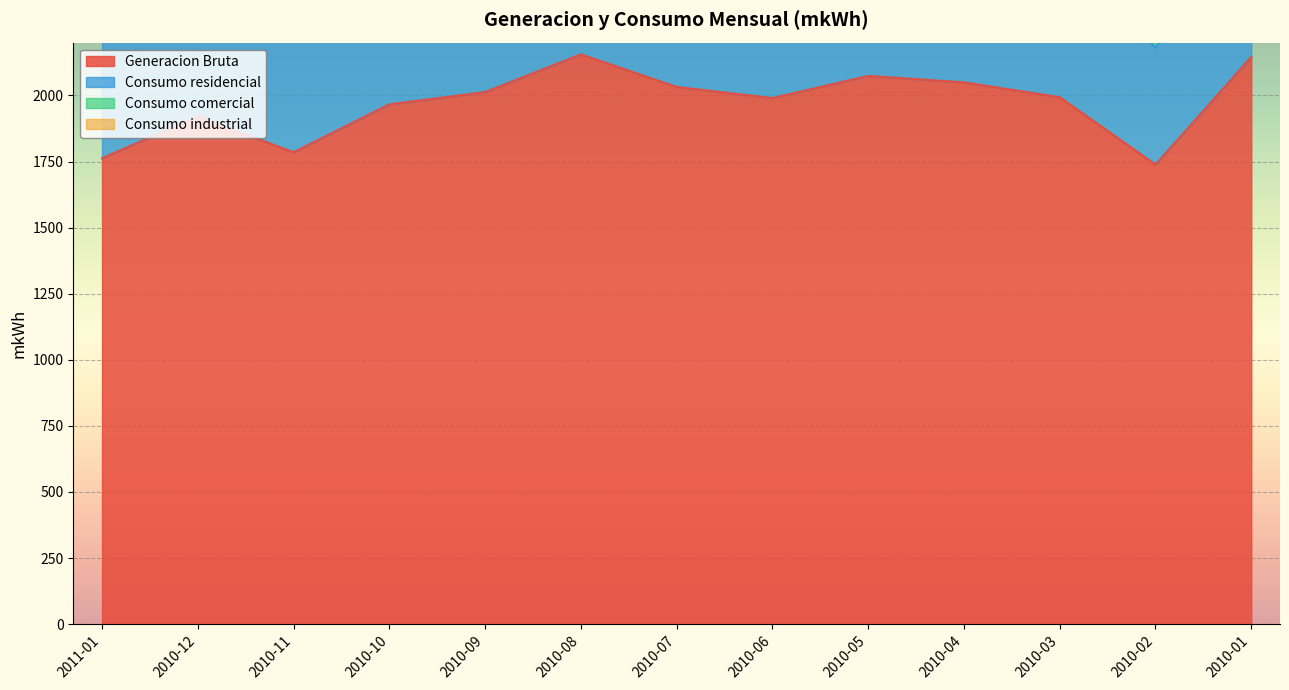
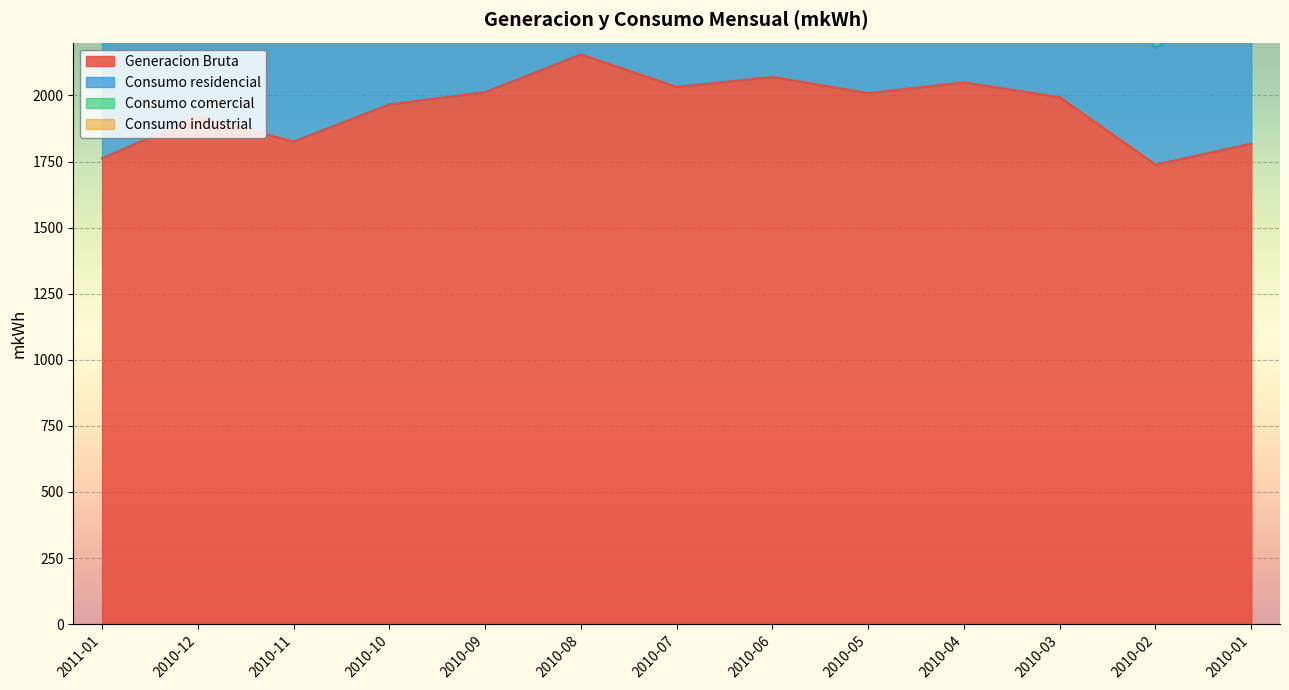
  {
    "Generacion Bruta": {
      "2011-01": 1760,
-     "2010-11": 1790,
+     "2010-11": 1830,
      "2010-10": 1970,
      "2010-09": 2010,
      "2010-08": 2160,
      "2010-07": 2030,
-     "2010-06": 1990,
-     "2010-05": 2070,
+     "2010-06": 2070,
+     "2010-05": 2010,
      "2010-04": 2050,
      "2010-03": 1990,
      "2010-02": 1740,
-     "2010-01": 2150
+     "2010-01": 1820
    },
    "Consumo residencial": {
      "2010-02": 440
    }
  }
